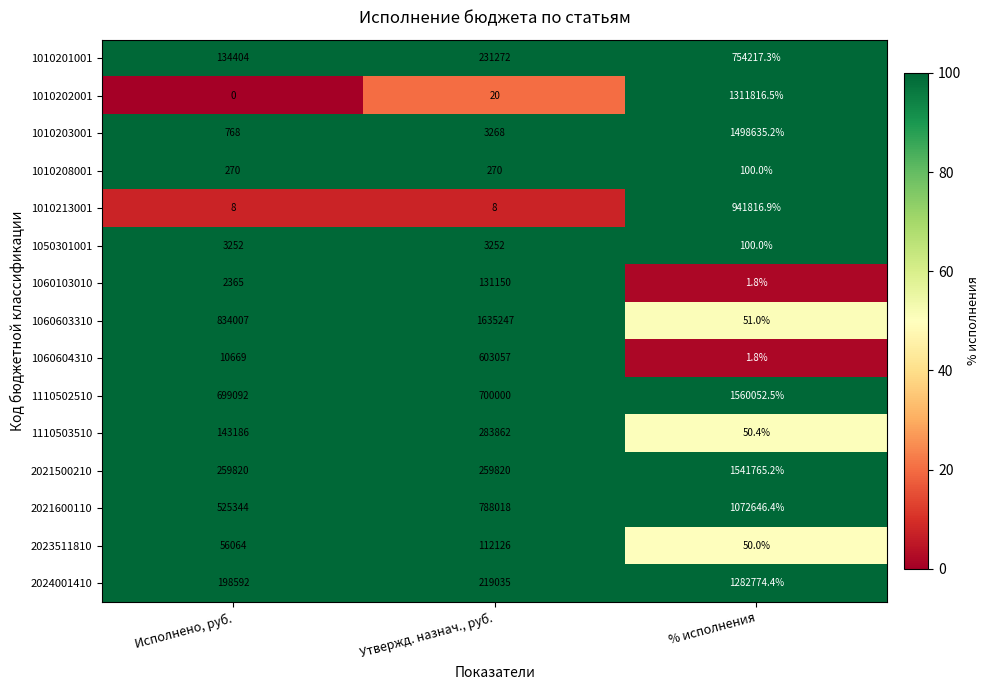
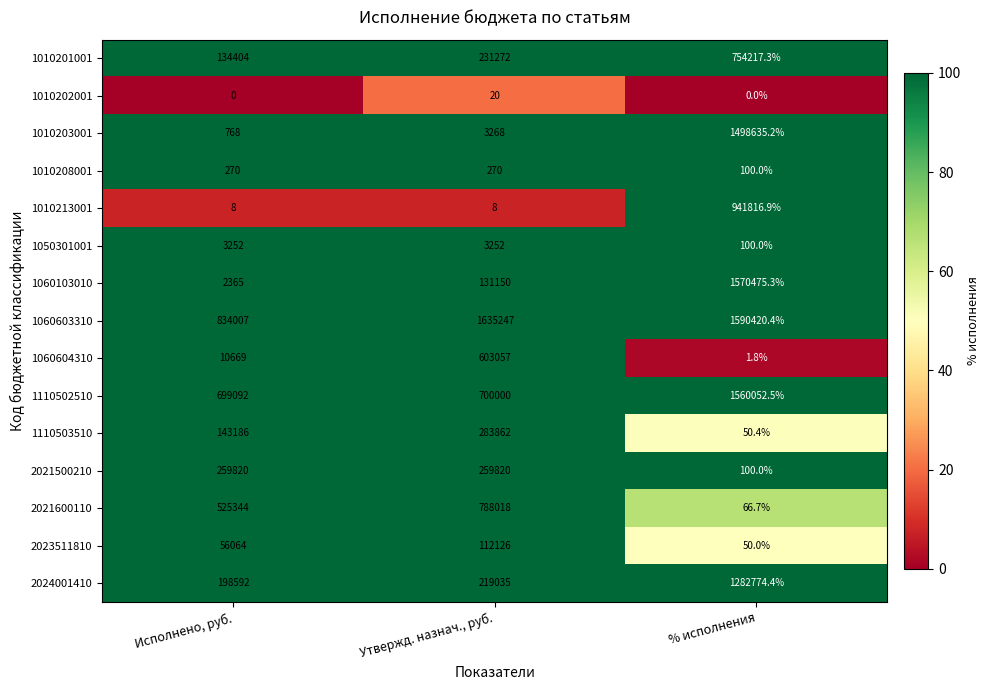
  {
    "1010201001": {
      "Исполнено, руб.": "134404",
      "Утвержд. назнач., руб.": "231272",
      "% исполнения": "754217.3%"
    },
    "1010202001": {
      "Исполнено, руб.": "0",
      "Утвержд. назнач., руб.": "20",
-     "% исполнения": "1311816.5%"
+     "% исполнения": "0.0%"
    },
    "1010203001": {
      "Исполнено, руб.": "768",
      "Утвержд. назнач., руб.": "3268",
      "% исполнения": "1498635.2%"
    },
    "1010208001": {
      "Исполнено, руб.": "270",
      "Утвержд. назнач., руб.": "270",
      "% исполнения": "100.0%"
    },
    "1010213001": {
      "Исполнено, руб.": "8",
      "Утвержд. назнач., руб.": "8",
      "% исполнения": "941816.9%"
    },
    "1050301001": {
      "Исполнено, руб.": "3252",
      "Утвержд. назнач., руб.": "3252",
      "% исполнения": "100.0%"
    },
    "1060103010": {
      "Исполнено, руб.": "2365",
      "Утвержд. назнач., руб.": "131150",
-     "% исполнения": "1.8%"
+     "% исполнения": "1570475.3%"
    },
    "1060603310": {
      "Исполнено, руб.": "834007",
      "Утвержд. назнач., руб.": "1635247",
-     "% исполнения": "51.0%"
+     "% исполнения": "1590420.4%"
    },
    "1060604310": {
      "Исполнено, руб.": "10669",
      "Утвержд. назнач., руб.": "603057",
      "% исполнения": "1.8%"
    },
    "1110502510": {
      "Исполнено, руб.": "699092",
      "Утвержд. назнач., руб.": "700000",
      "% исполнения": "1560052.5%"
    },
    "1110503510": {
      "Исполнено, руб.": "143186",
      "Утвержд. назнач., руб.": "283862",
      "% исполнения": "50.4%"
    },
    "2021500210": {
      "Исполнено, руб.": "259820",
      "Утвержд. назнач., руб.": "259820",
-     "% исполнения": "1541765.2%"
+     "% исполнения": "100.0%"
    },
    "2021600110": {
      "Исполнено, руб.": "525344",
      "Утвержд. назнач., руб.": "788018",
-     "% исполнения": "1072646.4%"
+     "% исполнения": "66.7%"
    },
    "2023511810": {
      "Исполнено, руб.": "56064",
      "Утвержд. назнач., руб.": "112126",
      "% исполнения": "50.0%"
    },
    "2024001410": {
      "Исполнено, руб.": "198592",
      "Утвержд. назнач., руб.": "219035",
      "% исполнения": "1282774.4%"
    }
  }
